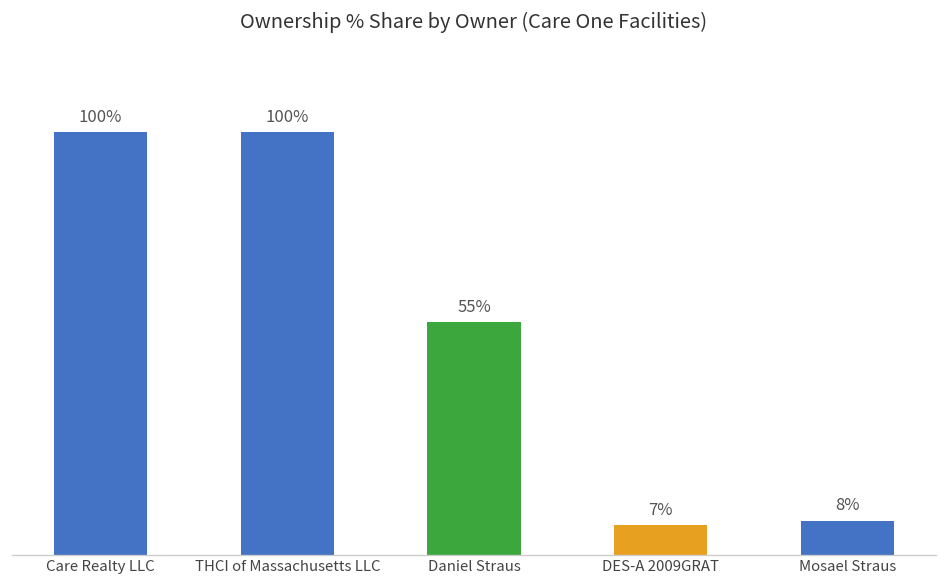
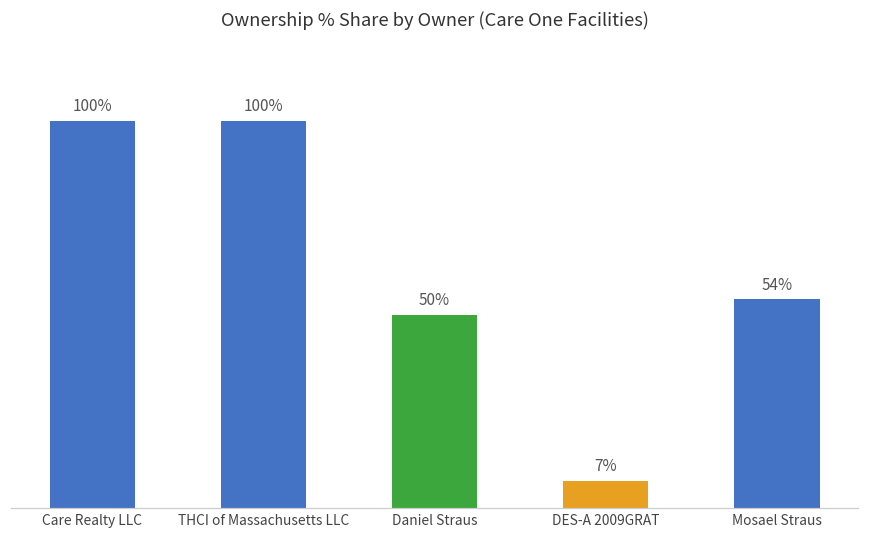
  {
    "Care Realty LLC": "100%",
    "THCI of Massachusetts LLC": "100%",
-   "Daniel Straus": "55%",
+   "Daniel Straus": "50%",
    "DES-A 2009GRAT": "7%",
-   "Mosael Straus": "8%"
+   "Mosael Straus": "54%"
  }
